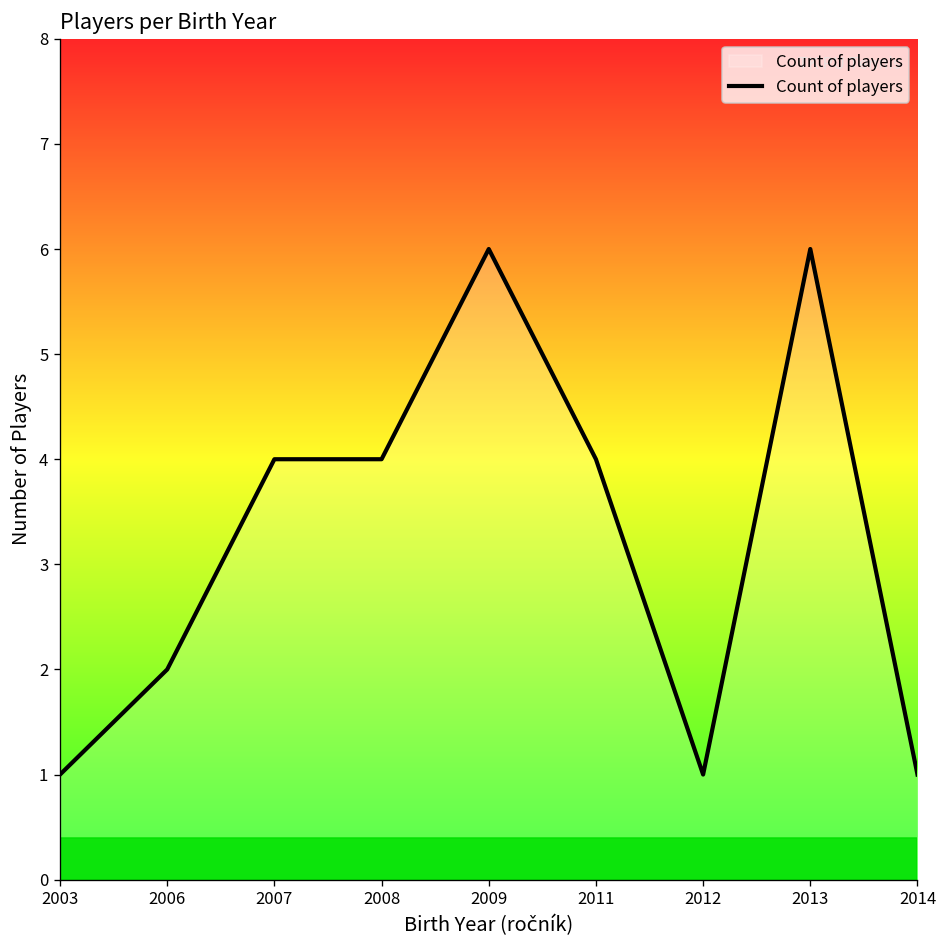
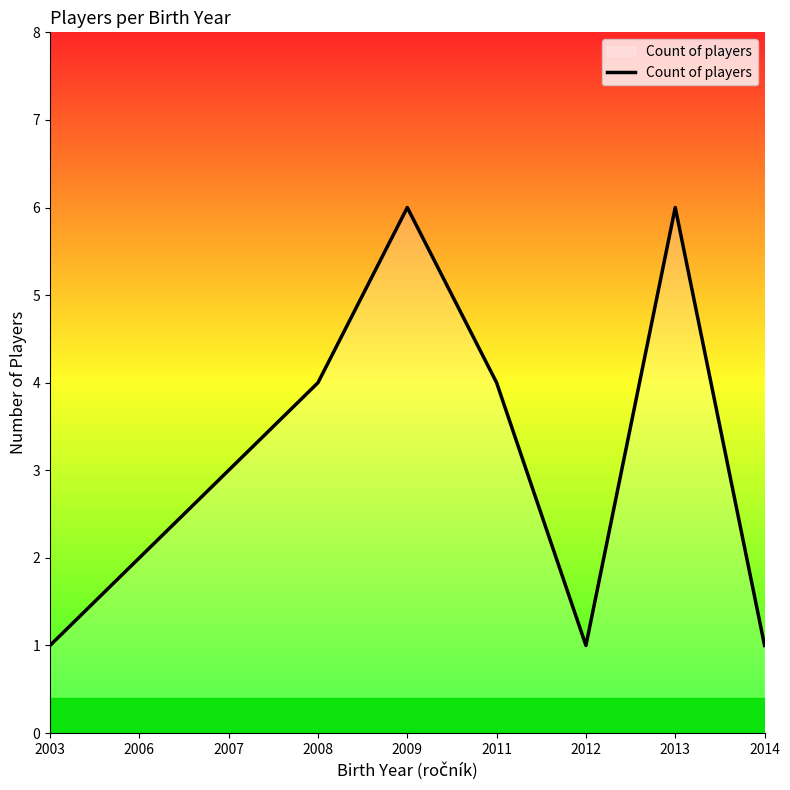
  {
    "2003": 1,
    "2006": 2,
-   "2007": 4,
+   "2007": 3,
    "2008": 4,
    "2009": 6,
    "2011": 4,
    "2012": 1,
    "2013": 6,
    "2014": 1
  }
